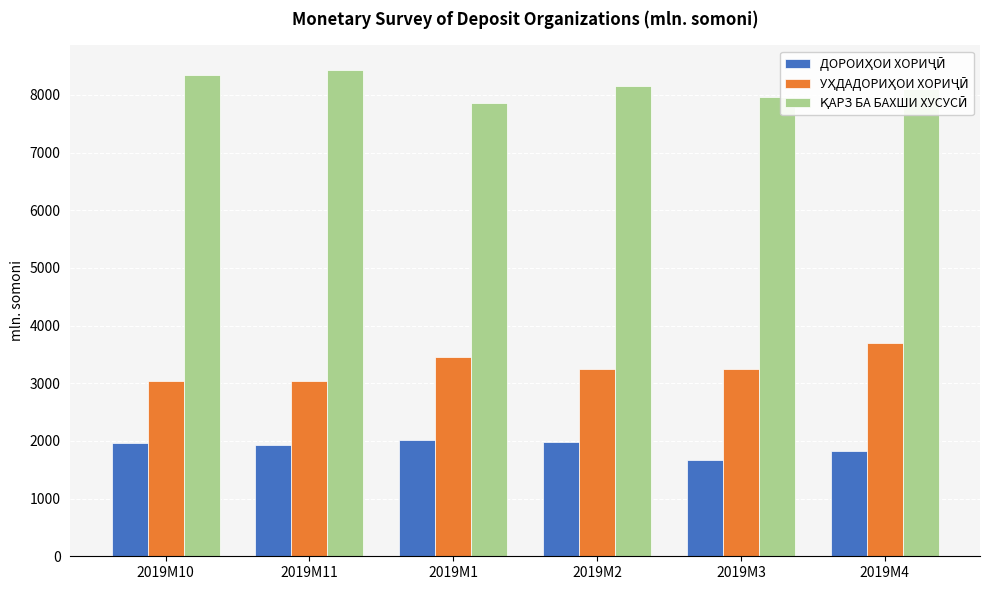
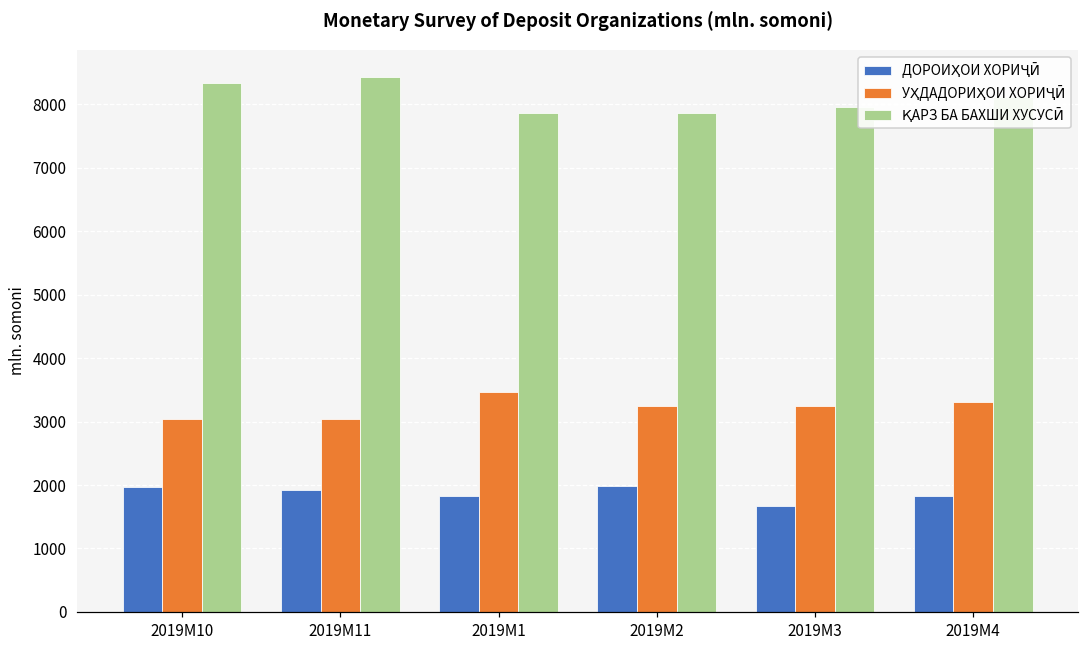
  {
    "ДОРОИҲОИ ХОРИҶӢ": {
      "2019M10": 2000,
      "2019M11": 1900,
-     "2019M1": 2000,
+     "2019M1": 1800,
      "2019M2": 2000,
      "2019M3": 1700,
      "2019M4": 1800
    },
    "УҲДАДОРИҲОИ ХОРИҶӢ": {
      "2019M10": 3000,
      "2019M11": 3000,
      "2019M1": 3500,
      "2019M2": 3300,
      "2019M3": 3300,
-     "2019M4": 3700
+     "2019M4": 3300
    },
    "ҚАРЗ БА БАХШИ ХУСУСӢ": {
      "2019M10": 8300,
      "2019M11": 8400,
      "2019M1": 7900,
-     "2019M2": 8200,
+     "2019M2": 7900,
      "2019M3": 8000
    }
  }
